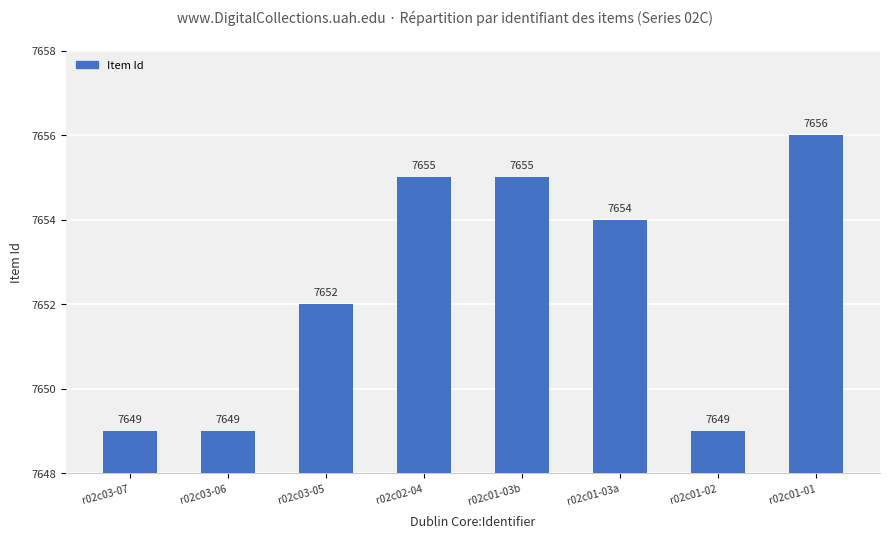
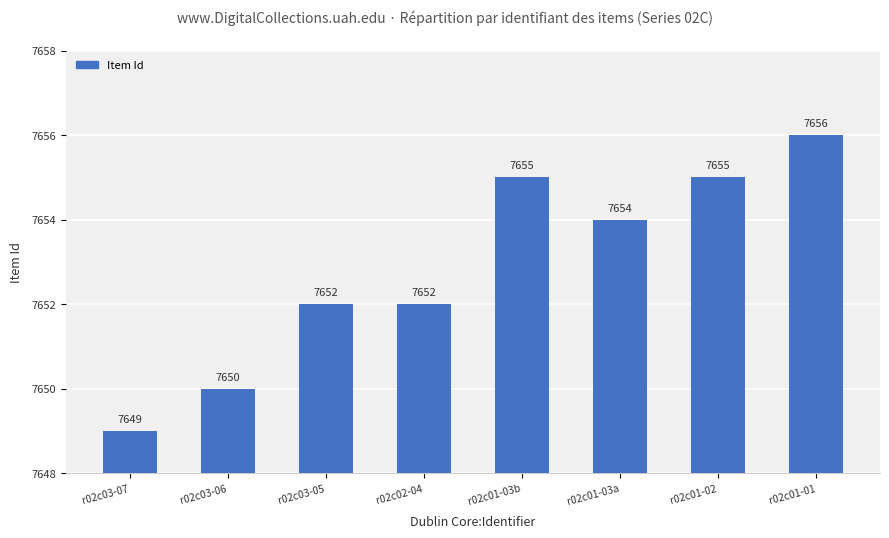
  {
    "r02c03-07": 7649,
-   "r02c03-06": 7649,
+   "r02c03-06": 7650,
    "r02c03-05": 7652,
-   "r02c02-04": 7655,
+   "r02c02-04": 7652,
    "r02c01-03b": 7655,
    "r02c01-03a": 7654,
-   "r02c01-02": 7649,
+   "r02c01-02": 7655,
    "r02c01-01": 7656
  }
